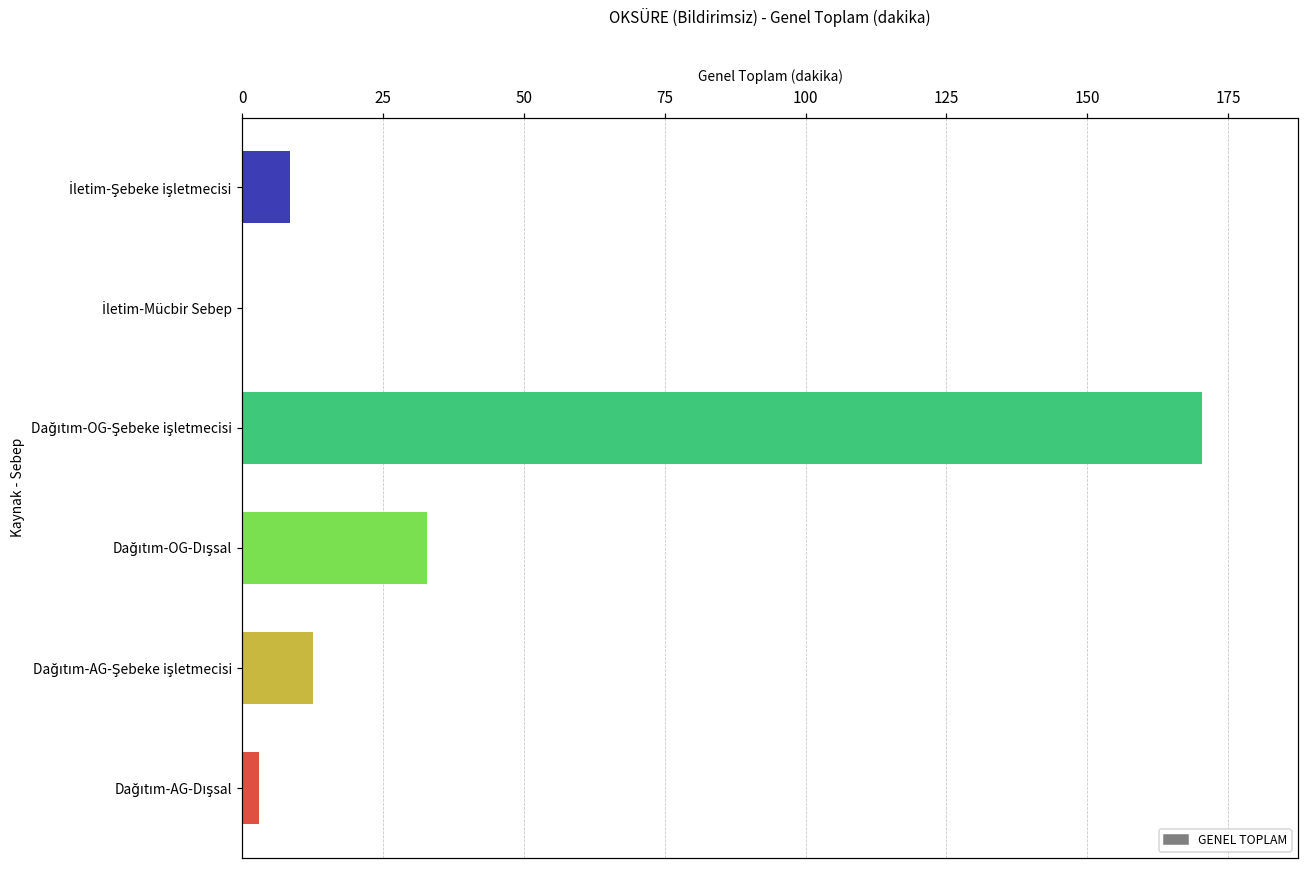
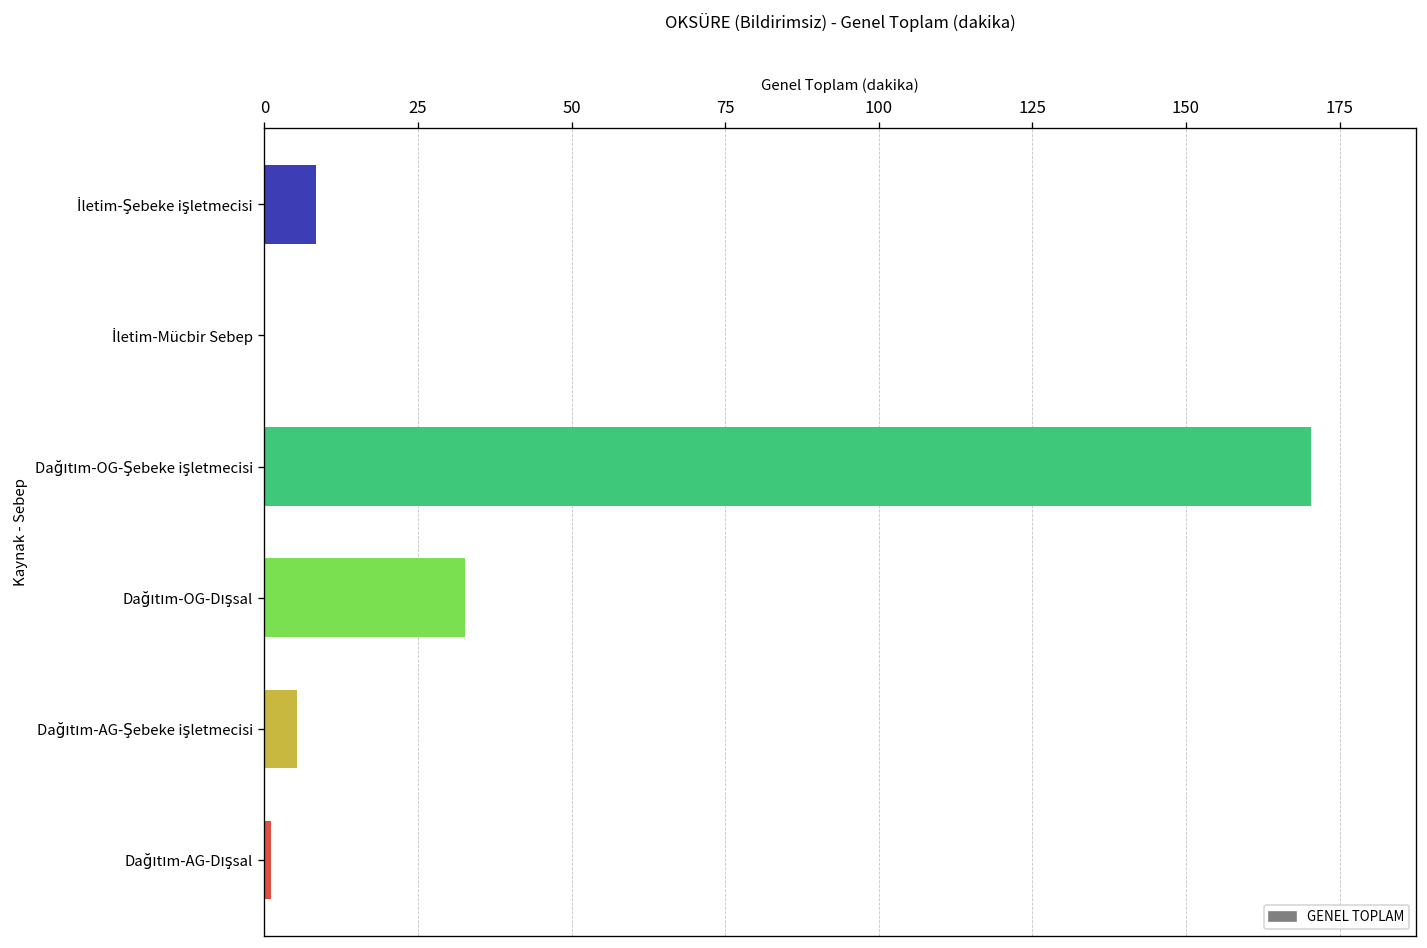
  {
    "İletim-Şebeke işletmecisi": 8,
    "İletim-Mücbir Sebep": 0,
    "Dağıtım-OG-Şebeke işletmecisi": 170,
    "Dağıtım-OG-Dışsal": 33,
-   "Dağıtım-AG-Şebeke işletmecisi": 13,
-   "Dağıtım-AG-Dışsal": 3
+   "Dağıtım-AG-Şebeke işletmecisi": 5,
+   "Dağıtım-AG-Dışsal": 1
  }
